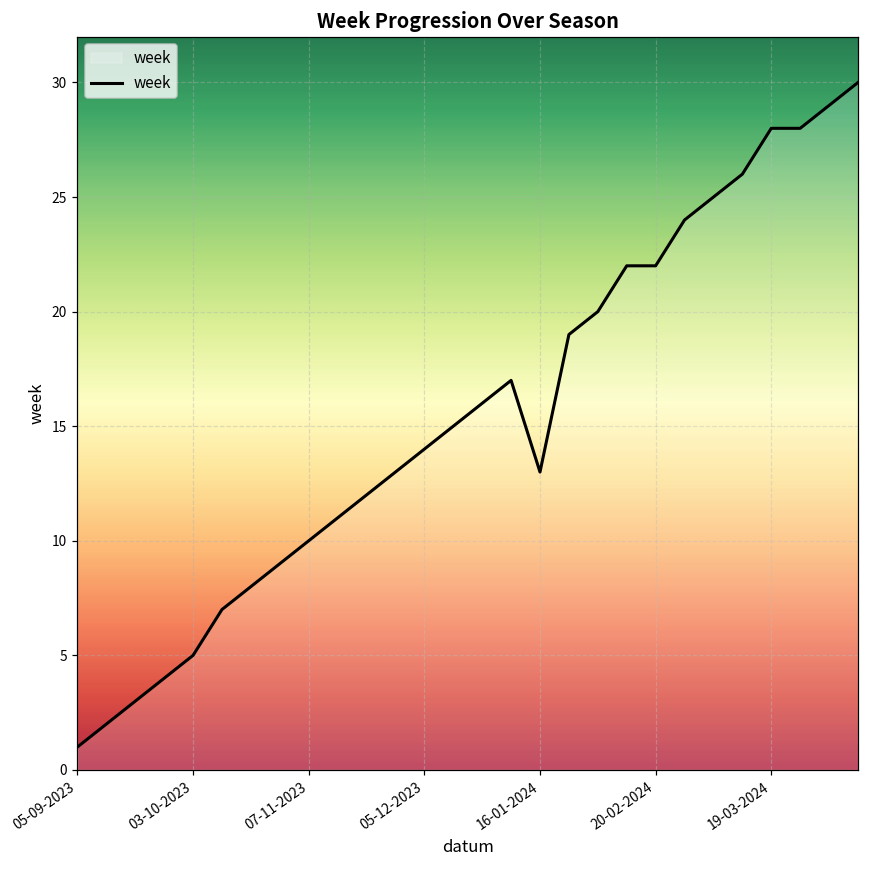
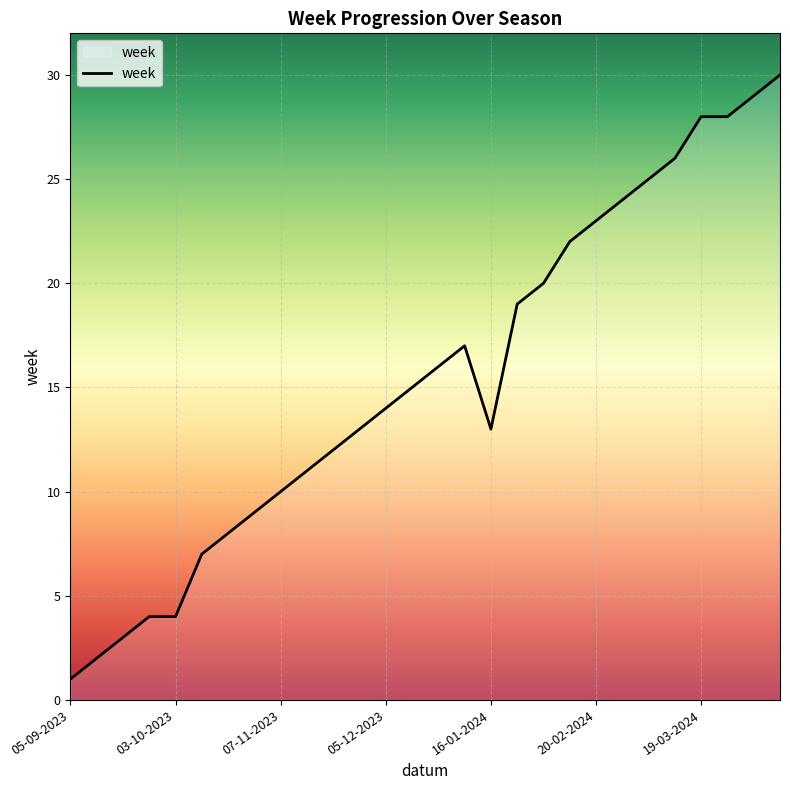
  {
    "05-09-2023": 1,
-   "03-10-2023": 5,
+   "03-10-2023": 4,
    "07-11-2023": 10,
    "05-12-2023": 14,
    "16-01-2024": 13,
-   "20-02-2024": 22,
+   "20-02-2024": 23,
    "19-03-2024": 28
  }
